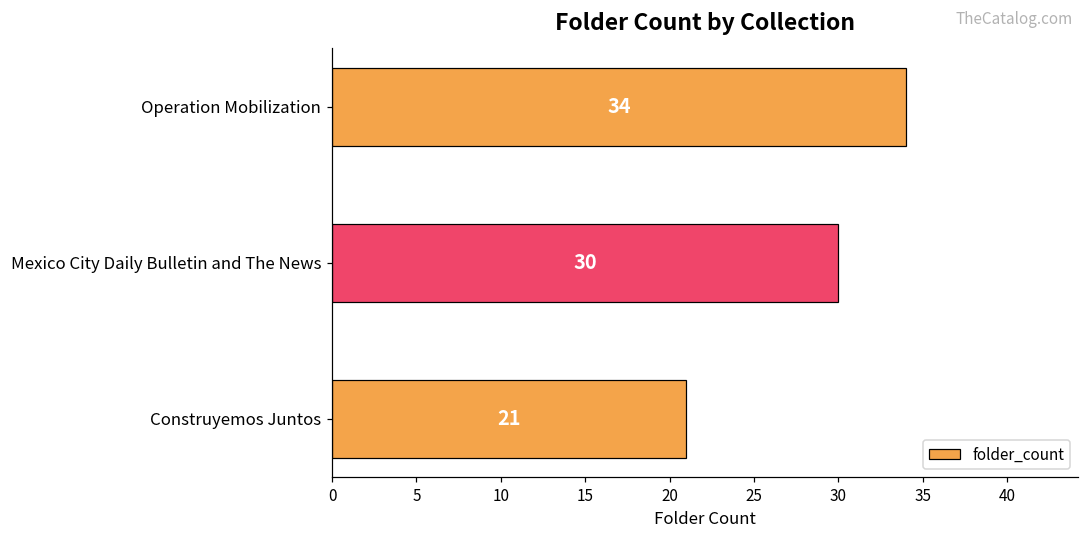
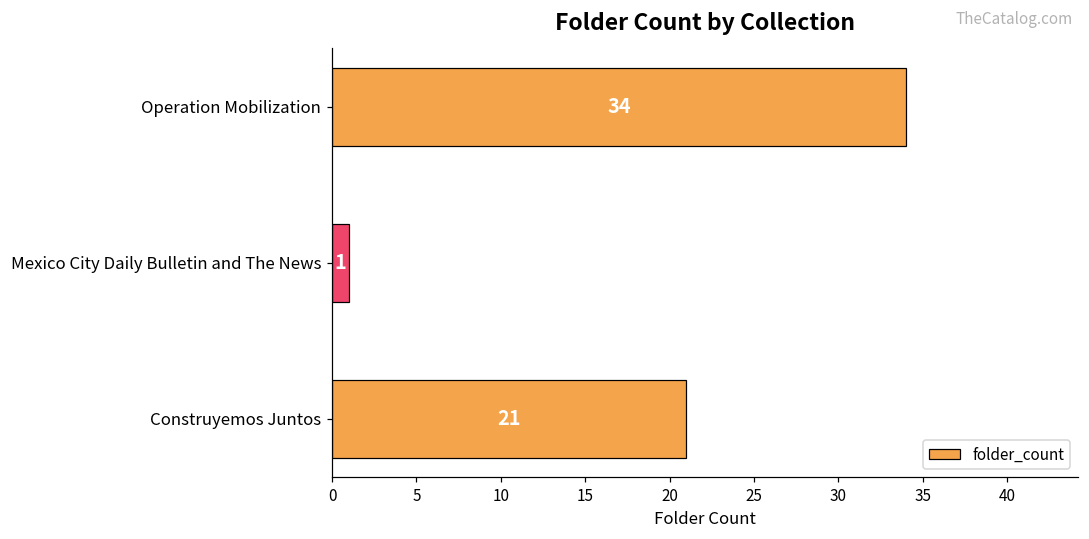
  {
    "Operation Mobilization": 34,
-   "Mexico City Daily Bulletin and The News": 30,
+   "Mexico City Daily Bulletin and The News": 1,
    "Construyemos Juntos": 21
  }
